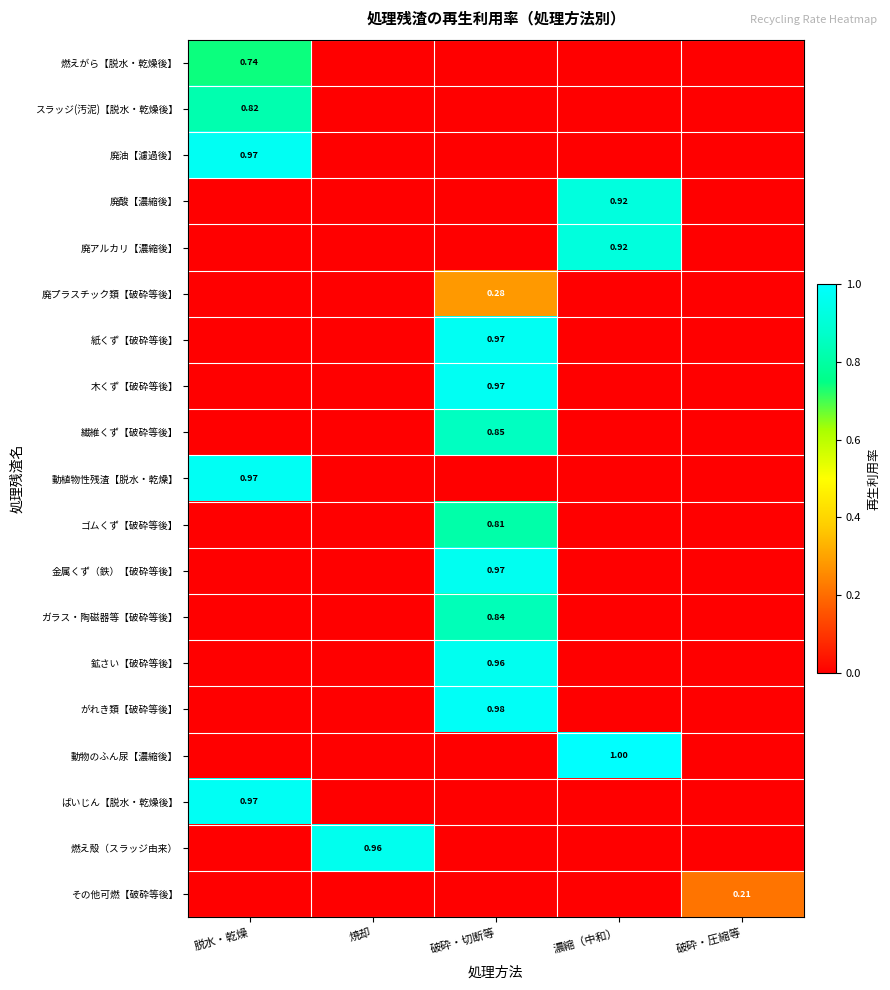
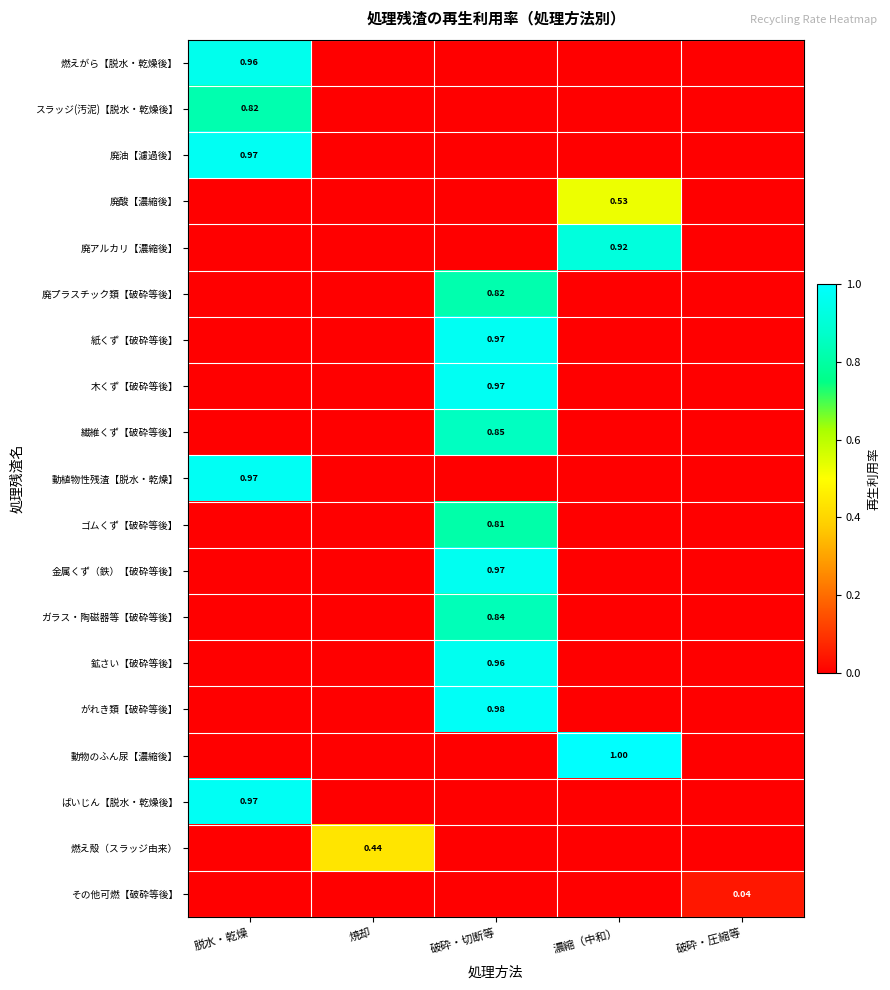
  {
    "燃えがら【脱水・乾燥後】": {
-     "脱水・乾燥": 0.74
+     "脱水・乾燥": 0.96
    },
    "スラッジ(汚泥)【脱水・乾燥後】": {
      "脱水・乾燥": 0.82
    },
    "廃油【濾過後】": {
      "脱水・乾燥": 0.97
    },
    "廃酸【濃縮後】": {
-     "濃縮（中和）": 0.92
+     "濃縮（中和）": 0.53
    },
    "廃アルカリ【濃縮後】": {
      "濃縮（中和）": 0.92
    },
    "廃プラスチック類【破砕等後】": {
-     "破砕・切断等": 0.28
+     "破砕・切断等": 0.82
    },
    "紙くず【破砕等後】": {
      "破砕・切断等": 0.97
    },
    "木くず【破砕等後】": {
      "破砕・切断等": 0.97
    },
    "繊維くず【破砕等後】": {
      "破砕・切断等": 0.85
    },
    "動植物性残渣【脱水・乾燥】": {
      "脱水・乾燥": 0.97
    },
    "ゴムくず【破砕等後】": {
      "破砕・切断等": 0.81
    },
    "金属くず（鉄）【破砕等後】": {
      "破砕・切断等": 0.97
    },
    "ガラス・陶磁器等【破砕等後】": {
      "破砕・切断等": 0.84
    },
    "鉱さい【破砕等後】": {
      "破砕・切断等": 0.96
    },
    "がれき類【破砕等後】": {
      "破砕・切断等": 0.98
    },
    "動物のふん尿【濃縮後】": {
      "濃縮（中和）": 1.00
    },
    "ばいじん【脱水・乾燥後】": {
      "脱水・乾燥": 0.97
    },
    "燃え殻（スラッジ由来）": {
-     "焼却": 0.96
+     "焼却": 0.44
    },
    "その他可燃【破砕等後】": {
-     "破砕・圧縮等": 0.21
+     "破砕・圧縮等": 0.04
    }
  }
